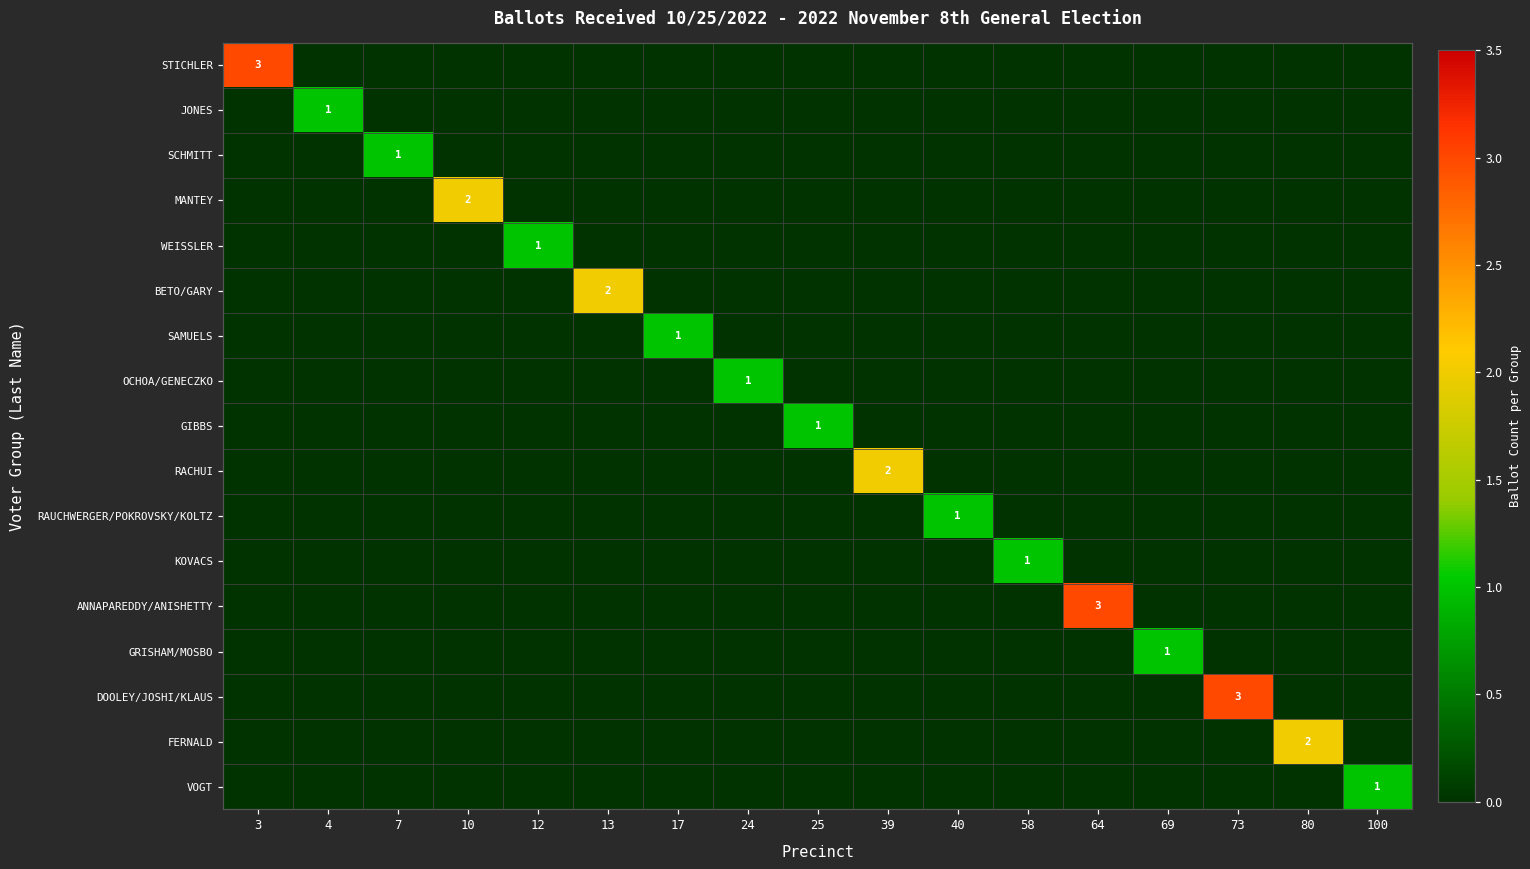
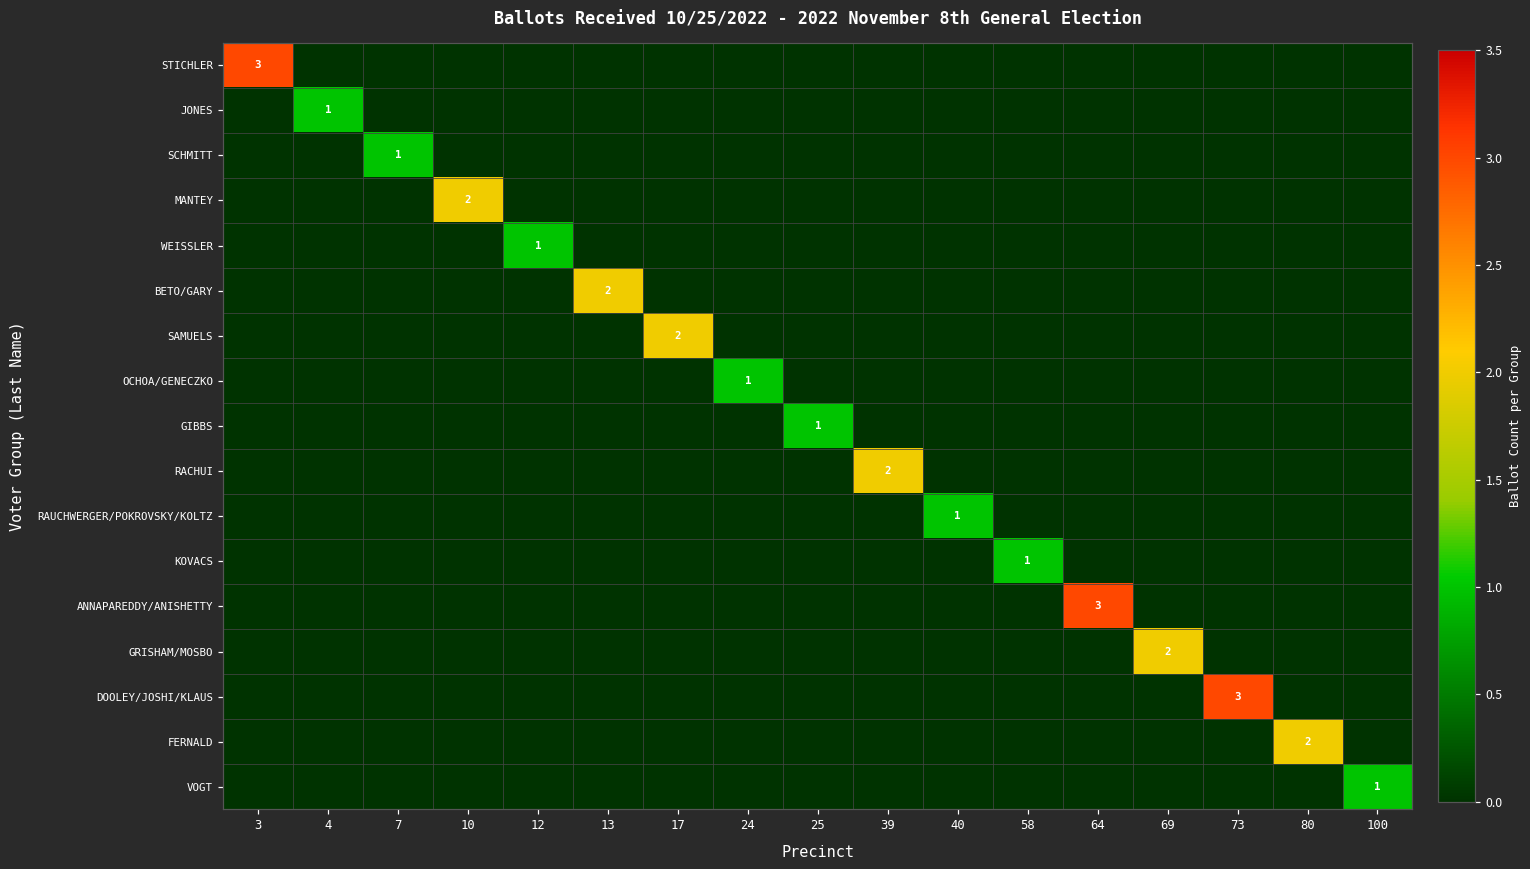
  {
    "STICHLER": {
      "3": 3
    },
    "JONES": {
      "4": 1
    },
    "SCHMITT": {
      "7": 1
    },
    "MANTEY": {
      "10": 2
    },
    "WEISSLER": {
      "12": 1
    },
    "BETO/GARY": {
      "13": 2
    },
    "SAMUELS": {
-     "17": 1
+     "17": 2
    },
    "OCHOA/GENECZKO": {
      "24": 1
    },
    "GIBBS": {
      "25": 1
    },
    "RACHUI": {
      "39": 2
    },
    "RAUCHWERGER/POKROVSKY/KOLTZ": {
      "40": 1
    },
    "KOVACS": {
      "58": 1
    },
    "ANNAPAREDDY/ANISHETTY": {
      "64": 3
    },
    "GRISHAM/MOSBO": {
-     "69": 1
+     "69": 2
    },
    "DOOLEY/JOSHI/KLAUS": {
      "73": 3
    },
    "FERNALD": {
      "80": 2
    },
    "VOGT": {
      "100": 1
    }
  }
